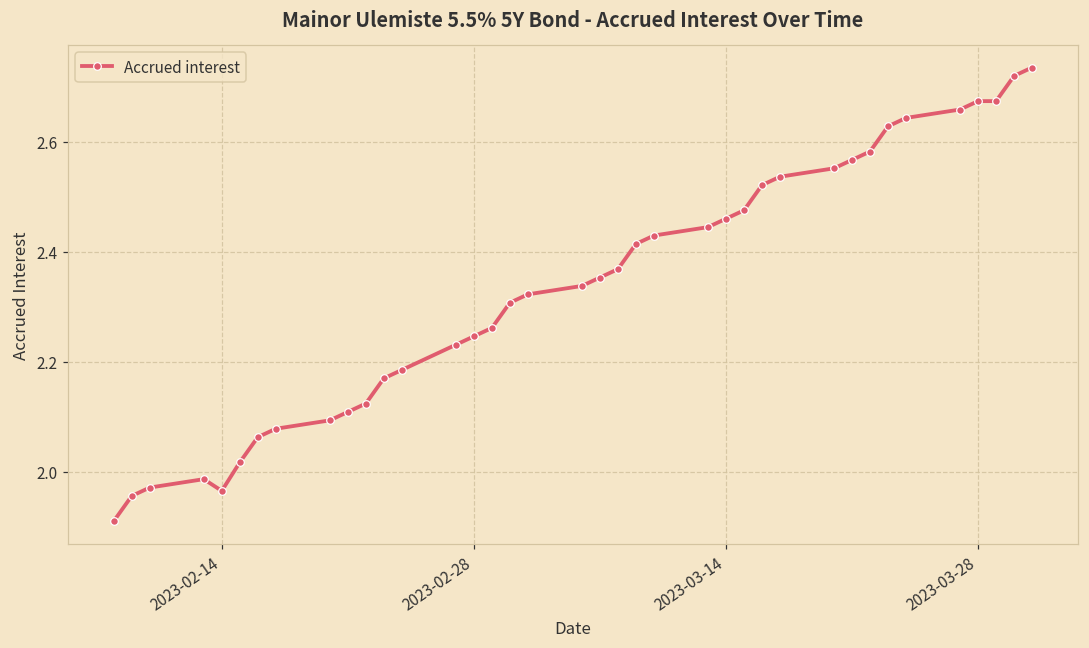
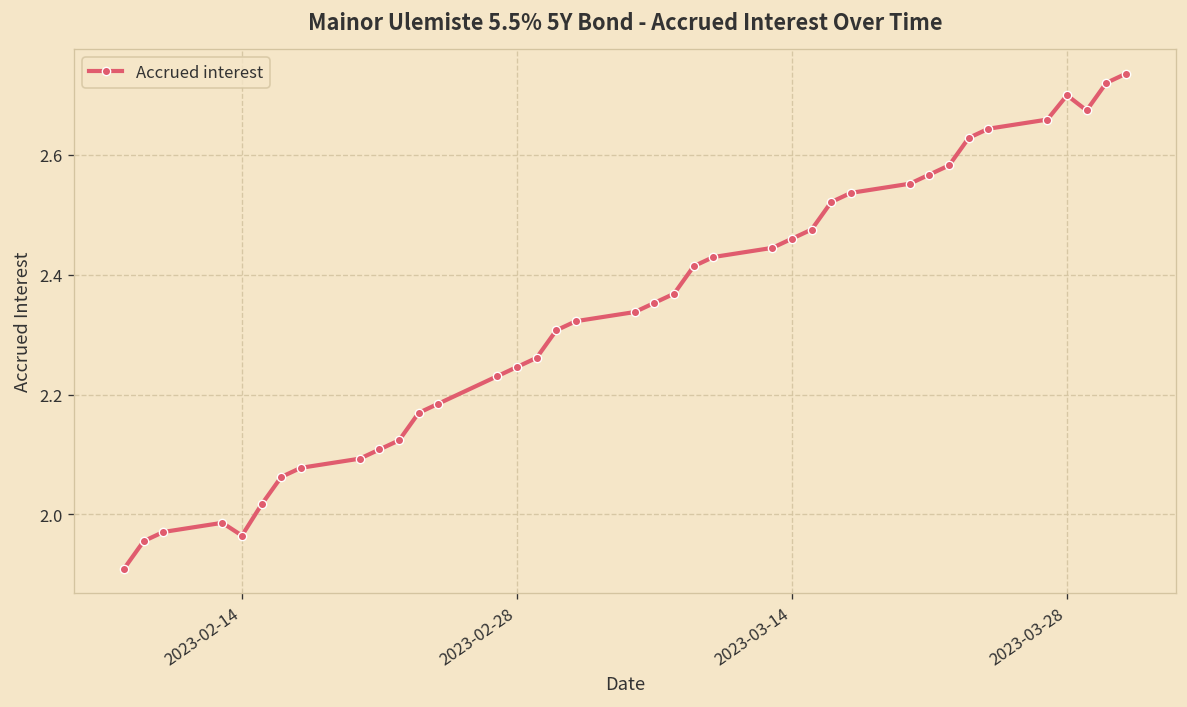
  {
    "2023-02-14": 1.96,
    "2023-02-28": 2.25,
    "2023-03-14": 2.46,
-   "2023-03-28": 2.67
+   "2023-03-28": 2.70
  }
